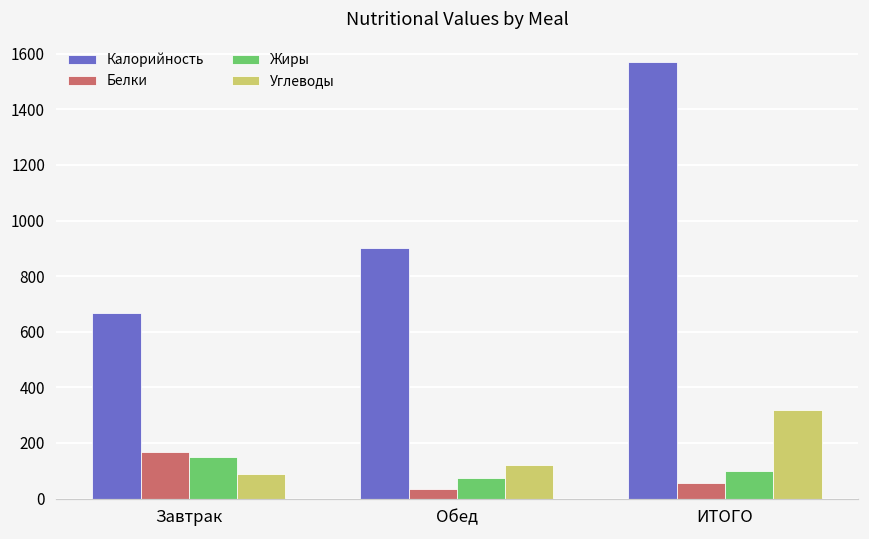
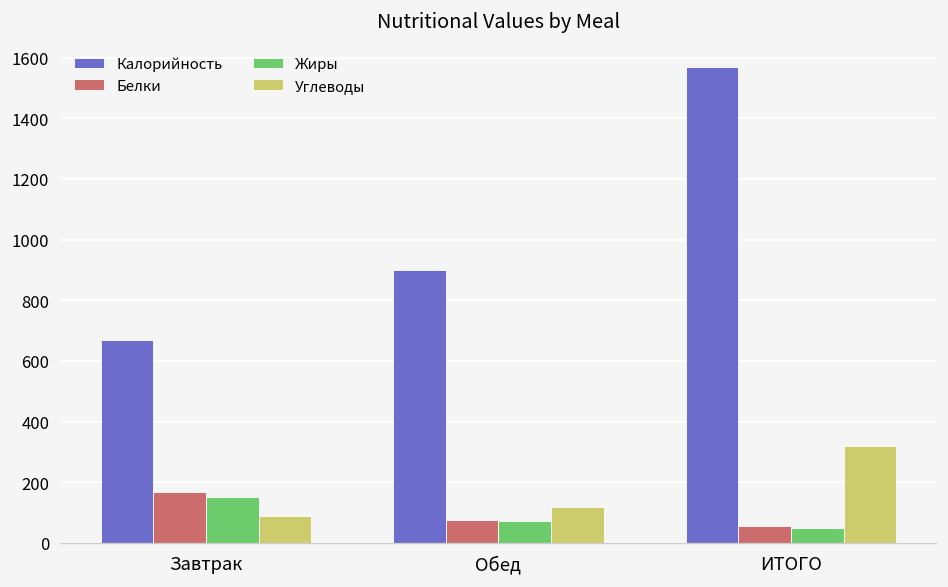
  {
    "Калорийность": {
      "Завтрак": 670,
      "Обед": 900,
      "ИТОГО": 1570
    },
    "Белки": {
      "Завтрак": 170,
-     "Обед": 30,
+     "Обед": 80,
      "ИТОГО": 60
    },
    "Жиры": {
      "Завтрак": 150,
      "Обед": 70,
-     "ИТОГО": 100
+     "ИТОГО": 50
    },
    "Углеводы": {
      "Завтрак": 90,
      "Обед": 120,
      "ИТОГО": 320
    }
  }
